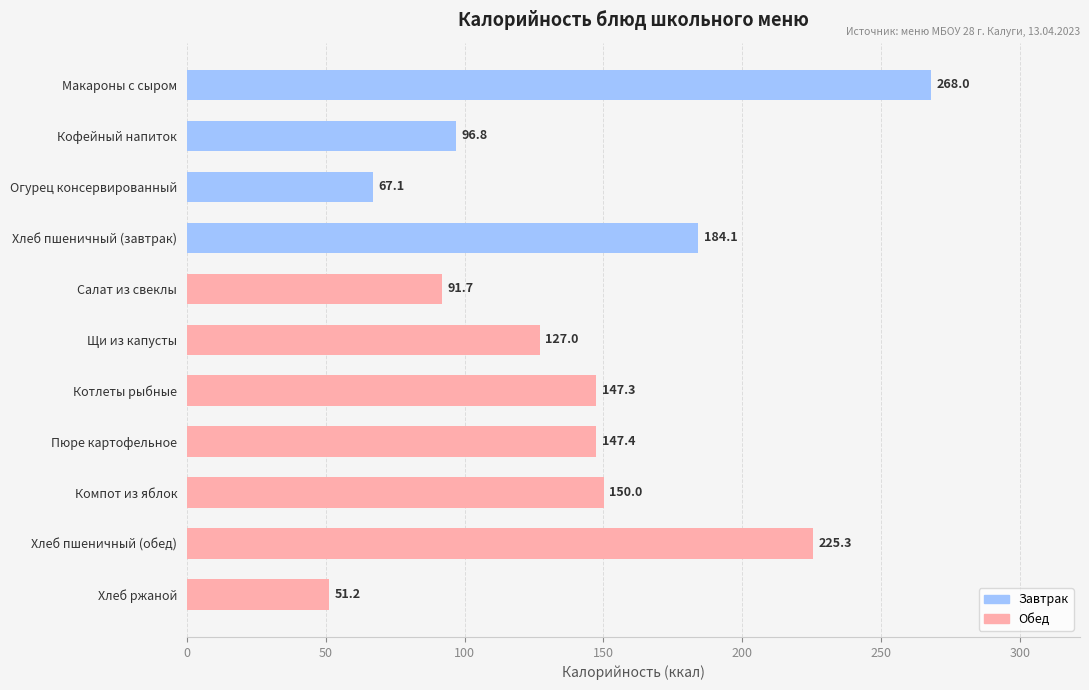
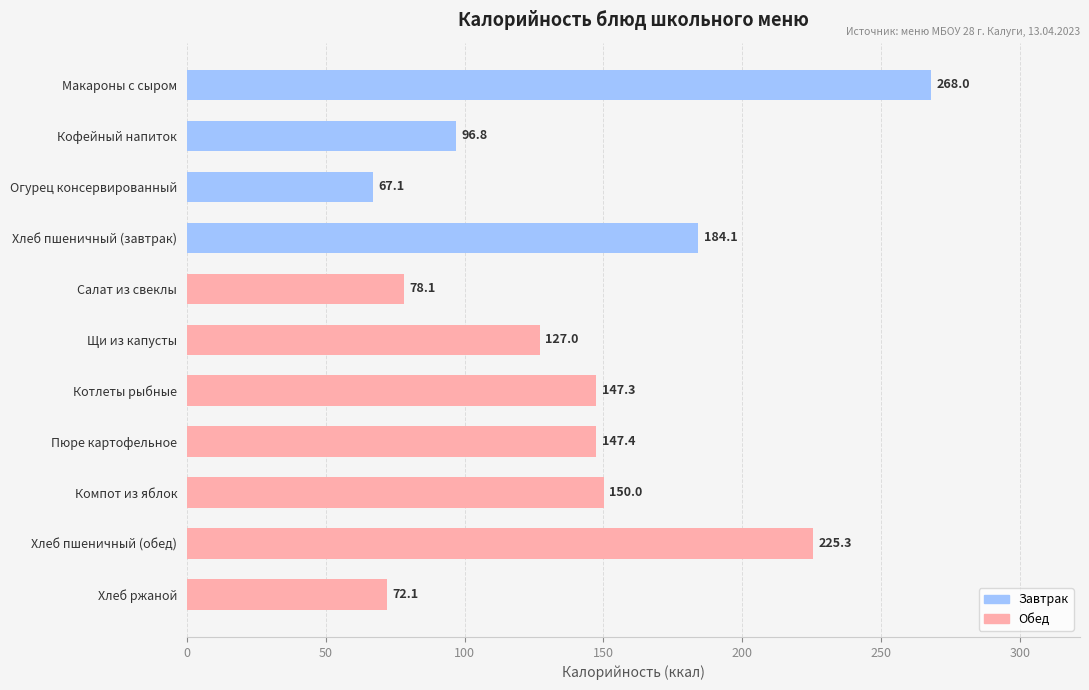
  {
    "Макароны с сыром": 268.0,
    "Кофейный напиток": 96.8,
    "Огурец консервированный": 67.1,
    "Хлеб пшеничный (завтрак)": 184.1,
-   "Салат из свеклы": 91.7,
+   "Салат из свеклы": 78.1,
    "Щи из капусты": 127.0,
    "Котлеты рыбные": 147.3,
    "Пюре картофельное": 147.4,
    "Компот из яблок": 150.0,
    "Хлеб пшеничный (обед)": 225.3,
-   "Хлеб ржаной": 51.2
+   "Хлеб ржаной": 72.1
  }
